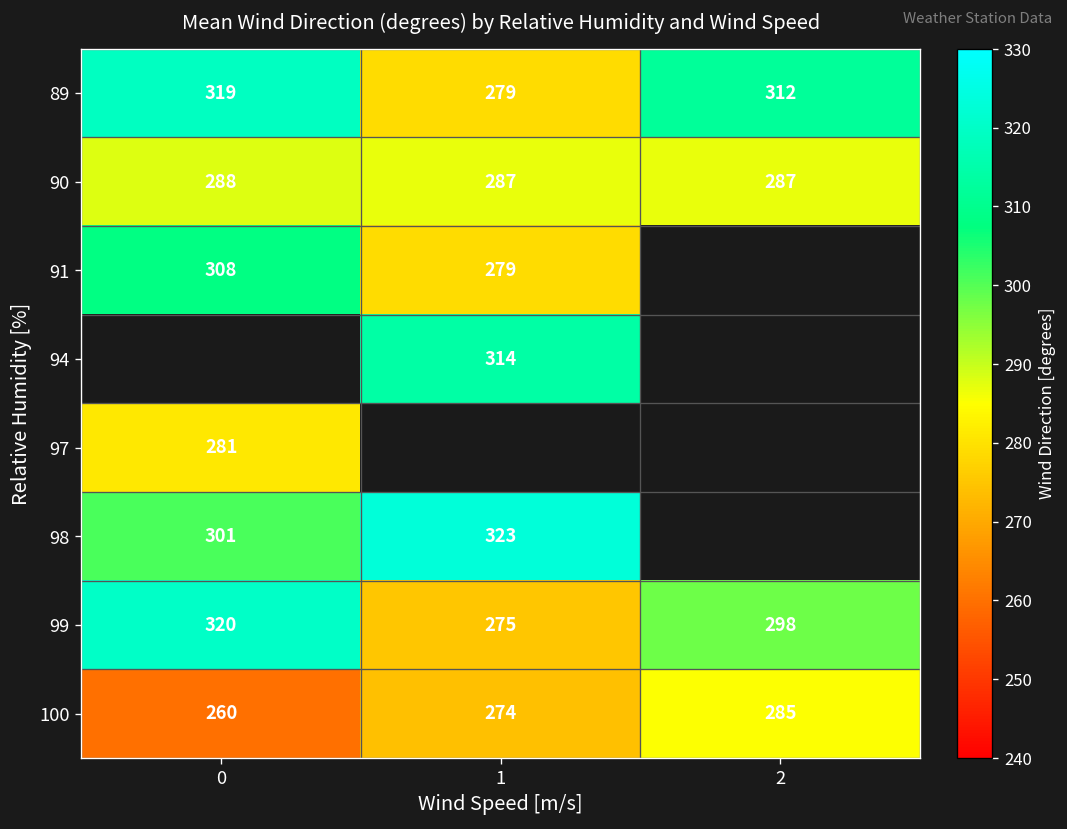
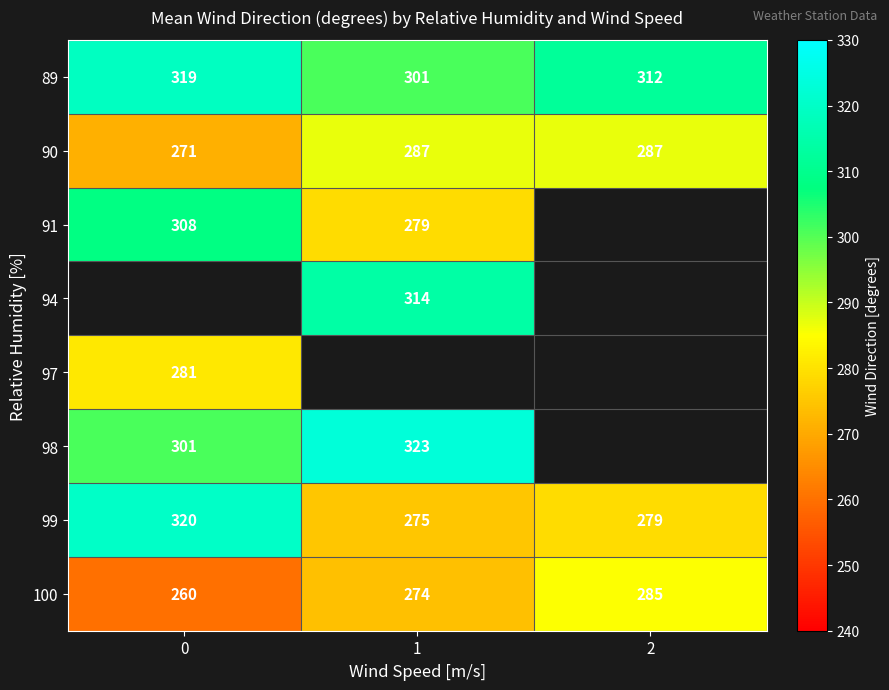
  {
    "89": {
      "0": 319,
-     "1": 279,
+     "1": 301,
      "2": 312
    },
    "90": {
-     "0": 288,
+     "0": 271,
      "1": 287,
      "2": 287
    },
    "91": {
      "0": 308,
      "1": 279
    },
    "94": {
      "1": 314
    },
    "97": {
      "0": 281
    },
    "98": {
      "0": 301,
      "1": 323
    },
    "99": {
      "0": 320,
      "1": 275,
-     "2": 298
+     "2": 279
    },
    "100": {
      "0": 260,
      "1": 274,
      "2": 285
    }
  }
